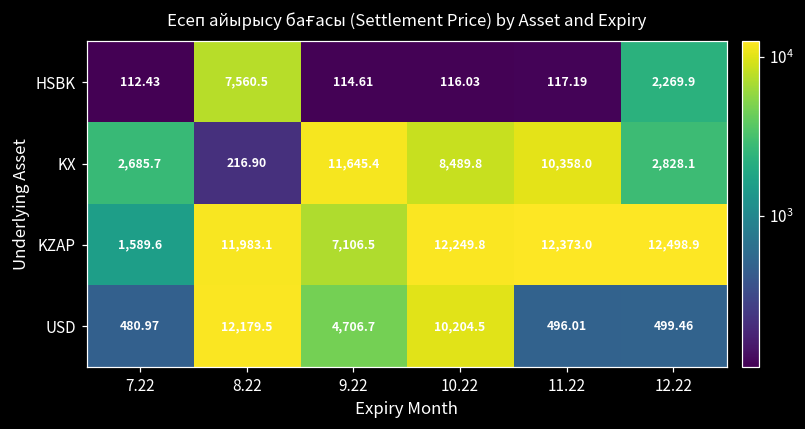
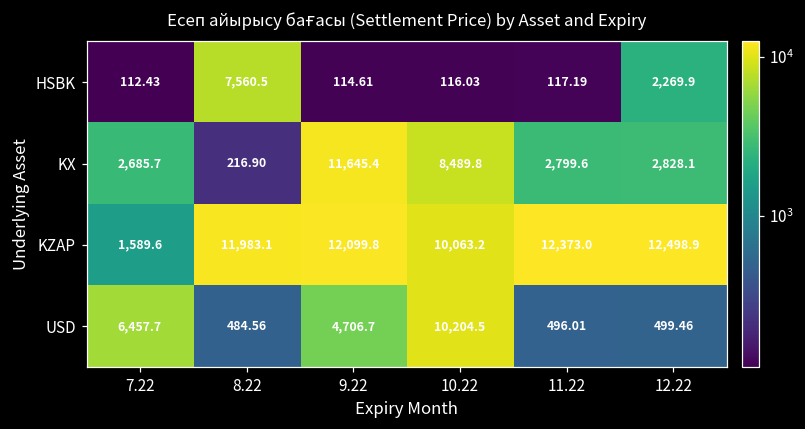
  {
    "HSBK": {
      "7.22": "112.43",
      "8.22": "7,560.5",
      "9.22": "114.61",
      "10.22": "116.03",
      "11.22": "117.19",
      "12.22": "2,269.9"
    },
    "KX": {
      "7.22": "2,685.7",
      "8.22": "216.90",
      "9.22": "11,645.4",
      "10.22": "8,489.8",
-     "11.22": "10,358.0",
+     "11.22": "2,799.6",
      "12.22": "2,828.1"
    },
    "KZAP": {
      "7.22": "1,589.6",
      "8.22": "11,983.1",
-     "9.22": "7,106.5",
-     "10.22": "12,249.8",
+     "9.22": "12,099.8",
+     "10.22": "10,063.2",
      "11.22": "12,373.0",
      "12.22": "12,498.9"
    },
    "USD": {
-     "7.22": "480.97",
-     "8.22": "12,179.5",
+     "7.22": "6,457.7",
+     "8.22": "484.56",
      "9.22": "4,706.7",
      "10.22": "10,204.5",
      "11.22": "496.01",
      "12.22": "499.46"
    }
  }
